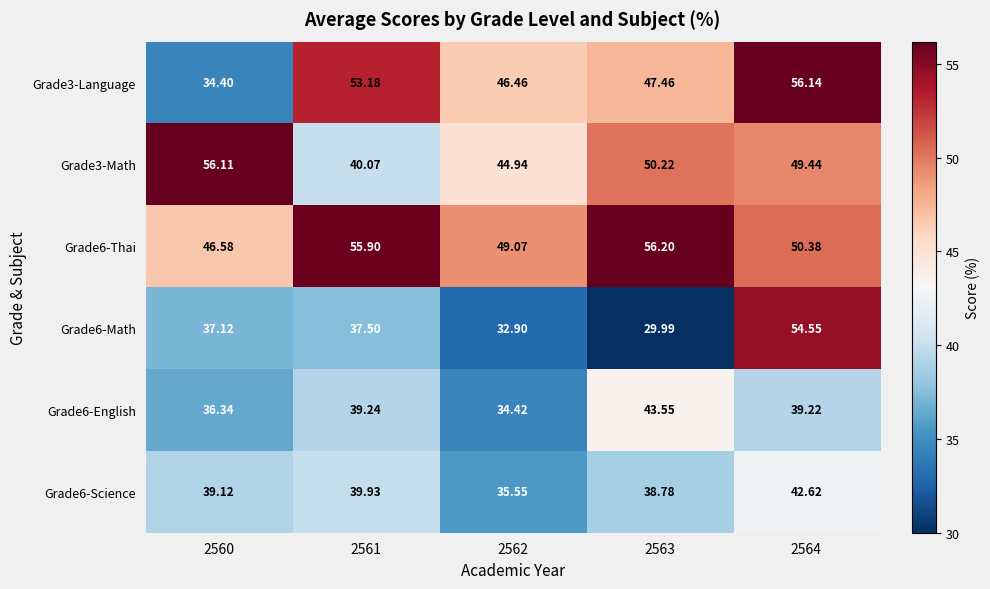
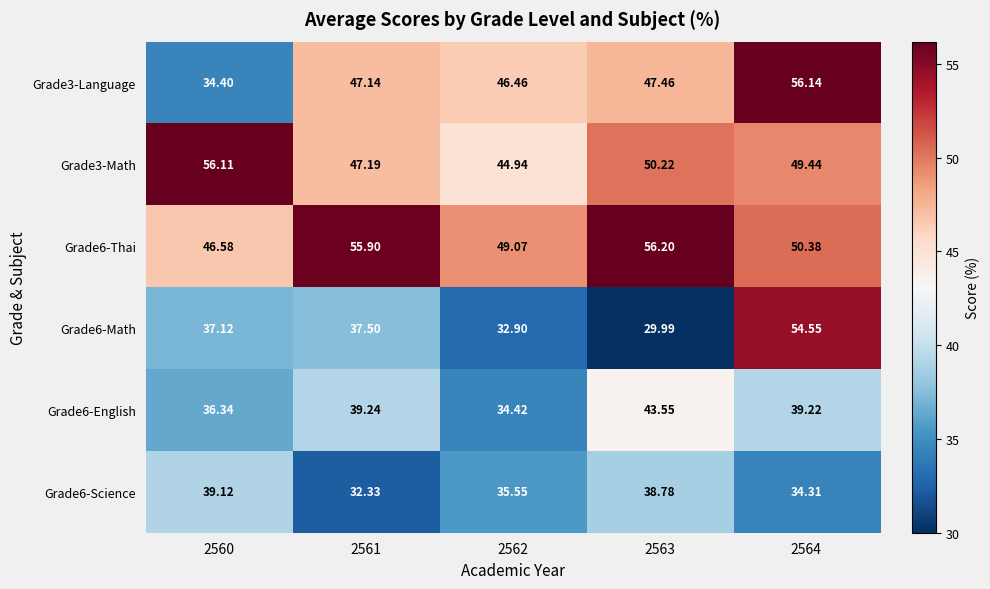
  {
    "Grade3-Language": {
      "2560": 34.40,
-     "2561": 53.18,
+     "2561": 47.14,
      "2562": 46.46,
      "2563": 47.46,
      "2564": 56.14
    },
    "Grade3-Math": {
      "2560": 56.11,
-     "2561": 40.07,
+     "2561": 47.19,
      "2562": 44.94,
      "2563": 50.22,
      "2564": 49.44
    },
    "Grade6-Thai": {
      "2560": 46.58,
      "2561": 55.90,
      "2562": 49.07,
      "2563": 56.20,
      "2564": 50.38
    },
    "Grade6-Math": {
      "2560": 37.12,
      "2561": 37.50,
      "2562": 32.90,
      "2563": 29.99,
      "2564": 54.55
    },
    "Grade6-English": {
      "2560": 36.34,
      "2561": 39.24,
      "2562": 34.42,
      "2563": 43.55,
      "2564": 39.22
    },
    "Grade6-Science": {
      "2560": 39.12,
-     "2561": 39.93,
+     "2561": 32.33,
      "2562": 35.55,
      "2563": 38.78,
-     "2564": 42.62
+     "2564": 34.31
    }
  }
